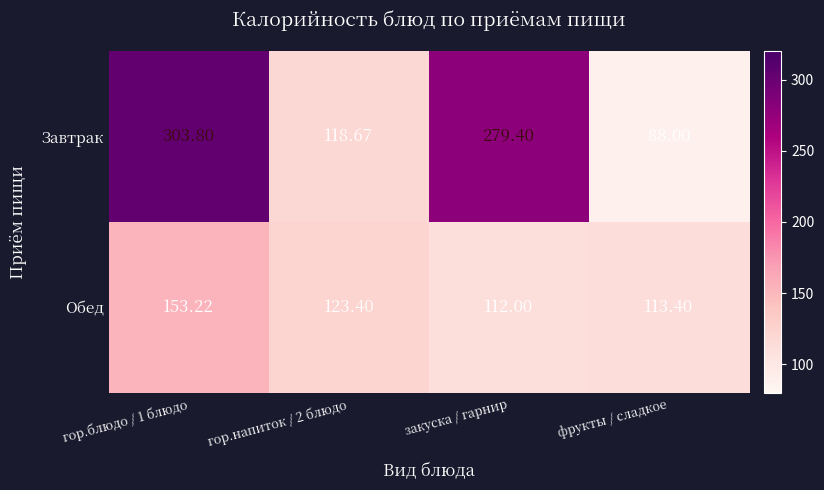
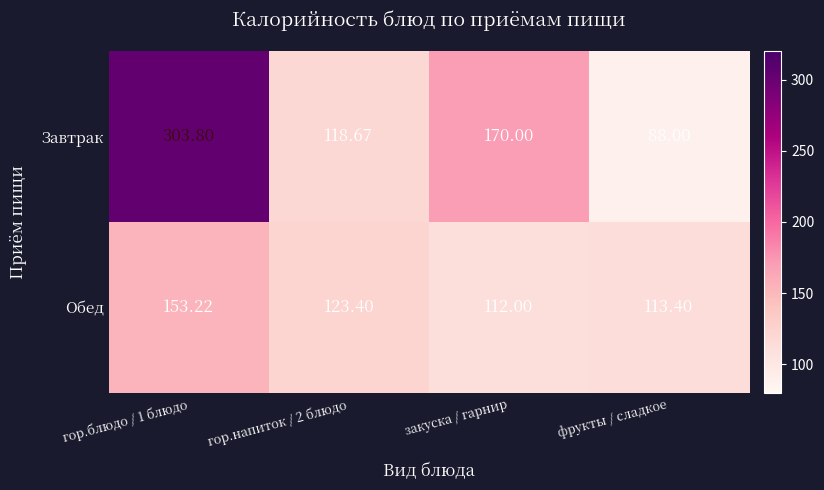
  {
    "Завтрак": {
      "гор.блюдо / 1 блюдо": 303.80,
-     "закуска / гарнир": 279.40
+     "закуска / гарнир": 170.00
    },
    "Обед": {
      "гор.блюдо / 1 блюдо": 153.22
    }
  }
